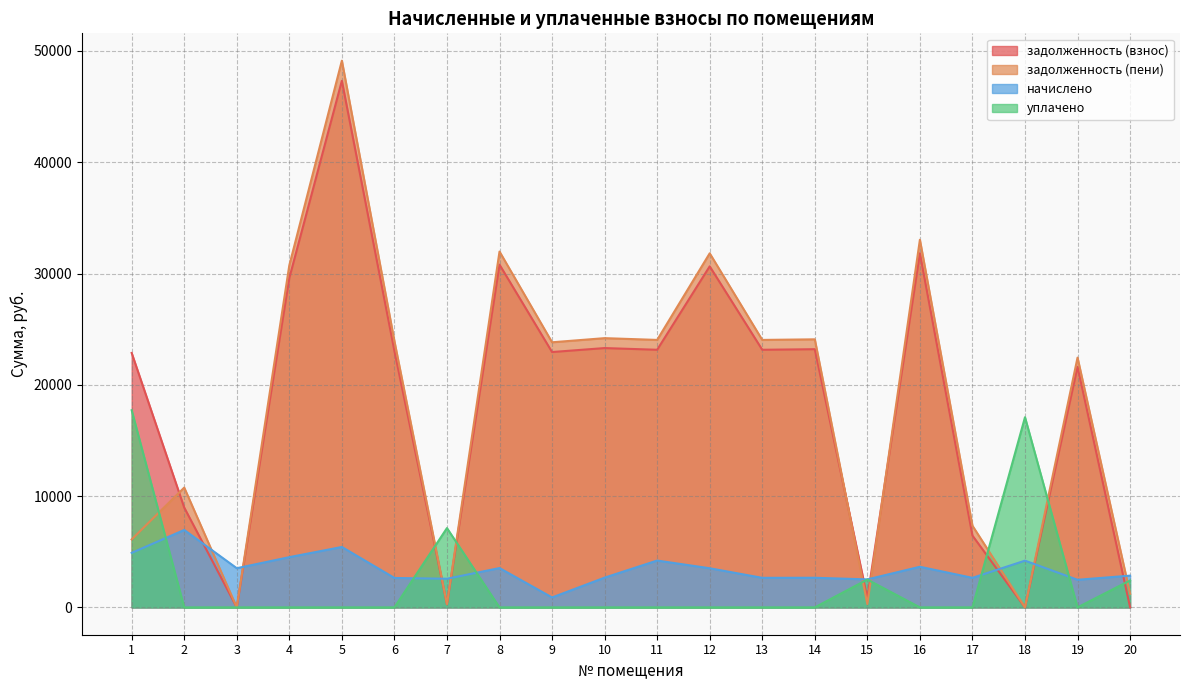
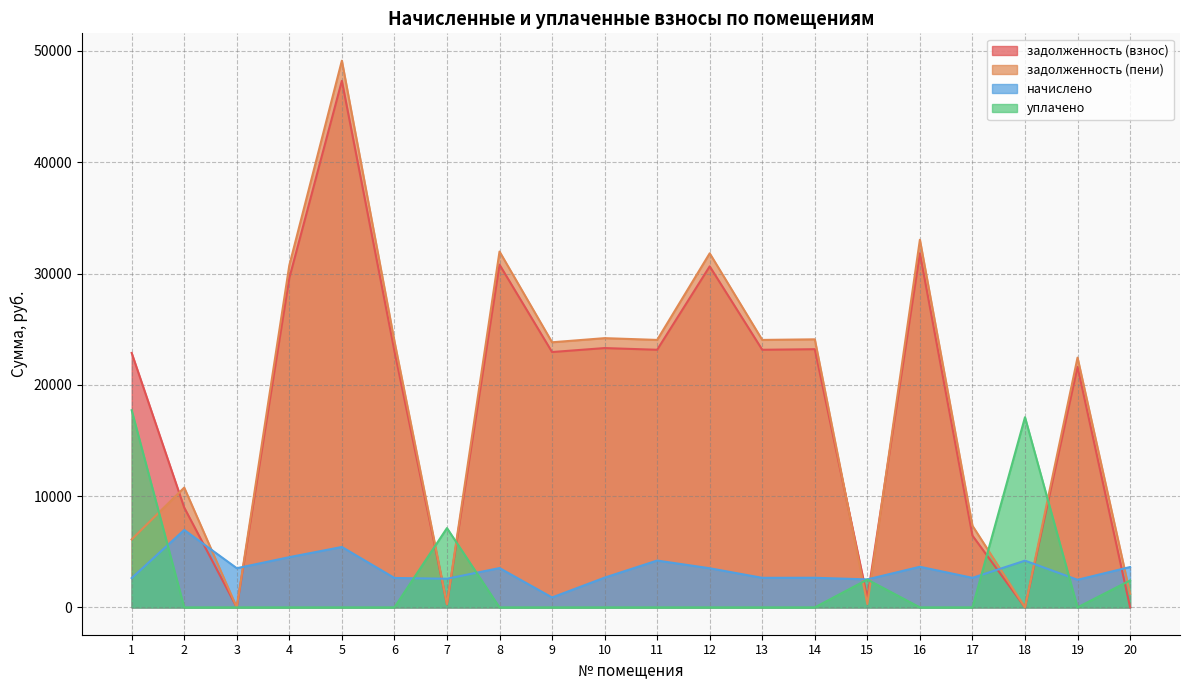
  {
    "начислено": {
-     "1": 4900,
+     "1": 2600,
      "2": 7000,
      "3": 3500,
      "4": 4500,
      "5": 5400,
      "6": 2600,
      "7": 2600,
      "8": 3500,
      "9": 900,
      "10": 2700,
      "11": 4200,
      "12": 3500,
      "13": 2700,
      "14": 2700,
      "16": 3700,
      "17": 2700,
      "18": 4200,
      "19": 2500,
-     "20": 2900
+     "20": 3600
    },
    "уплачено": {
      "1": 17700,
      "2": 0,
      "4": 0,
      "5": 0,
      "6": 0,
      "7": 7100,
      "8": 0,
      "9": 0,
      "10": 0,
      "11": 0,
      "12": 0,
      "13": 0,
      "14": 0,
      "16": 0,
      "17": 0,
      "18": 17100,
      "19": 0,
      "20": 2400
    }
  }
